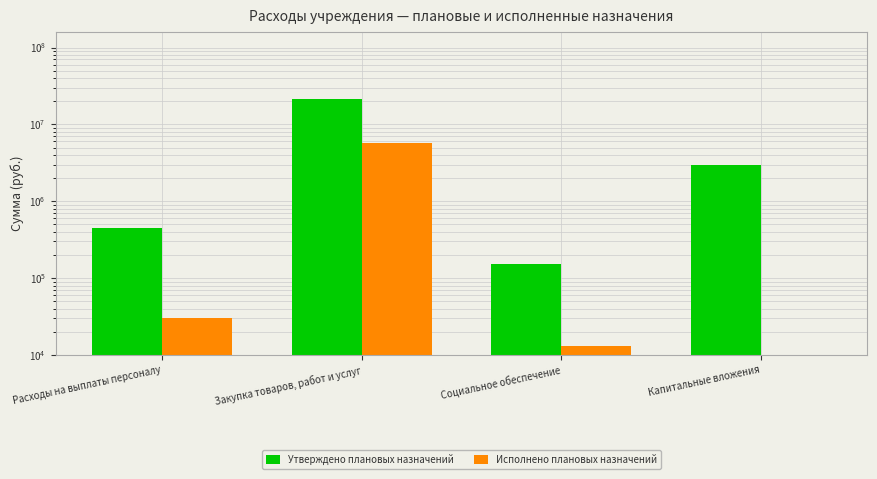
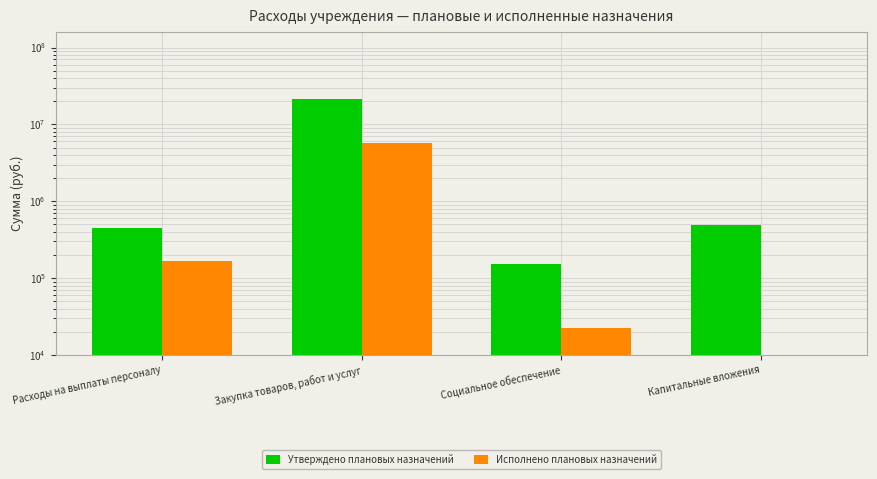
  {
    "Утверждено плановых назначений": {
      "Расходы на выплаты персоналу": 400000,
      "Закупка товаров, работ и услуг": 22000000,
      "Социальное обеспечение": 150000,
-     "Капитальные вложения": 2900000
+     "Капитальные вложения": 500000
    },
    "Исполнено плановых назначений": {
-     "Расходы на выплаты персоналу": 30000,
+     "Расходы на выплаты персоналу": 160000,
      "Закупка товаров, работ и услуг": 6000000,
-     "Социальное обеспечение": 13000
+     "Социальное обеспечение": 23000
    }
  }
